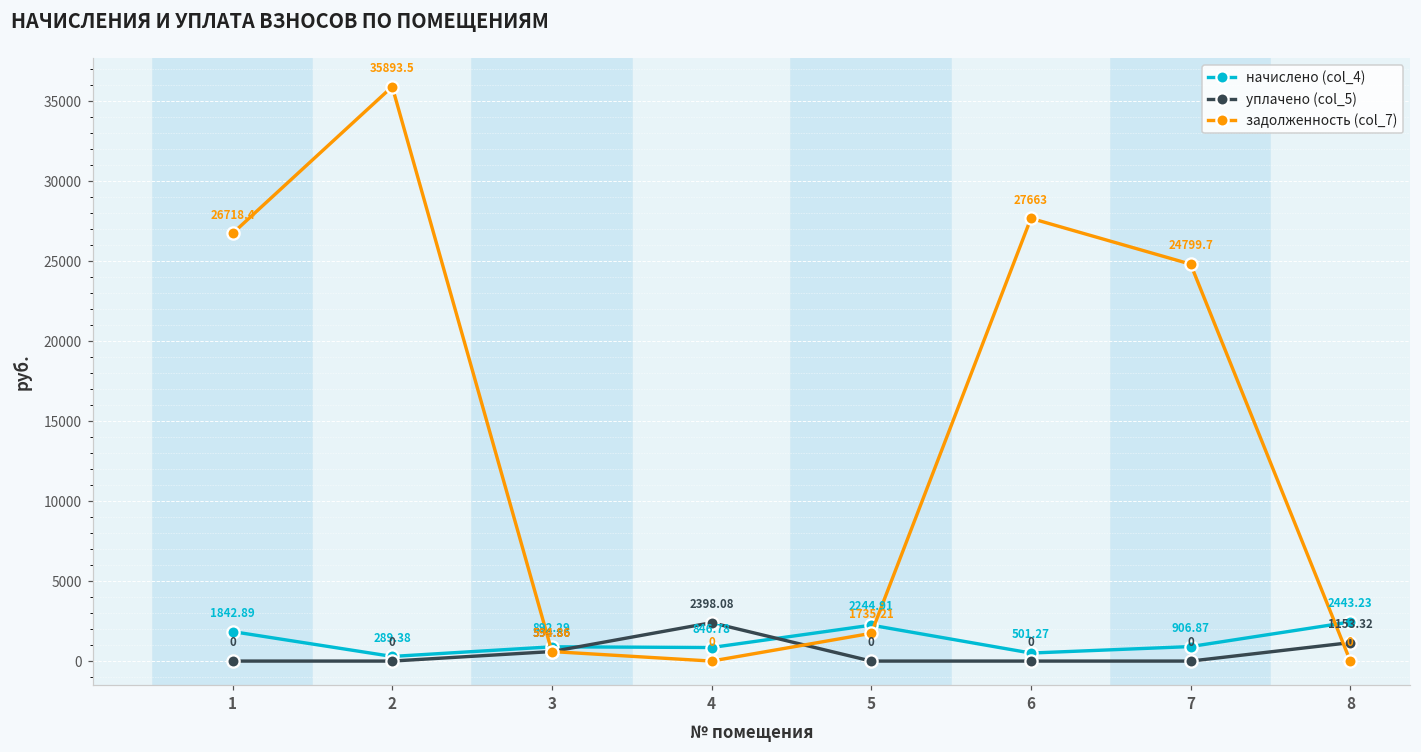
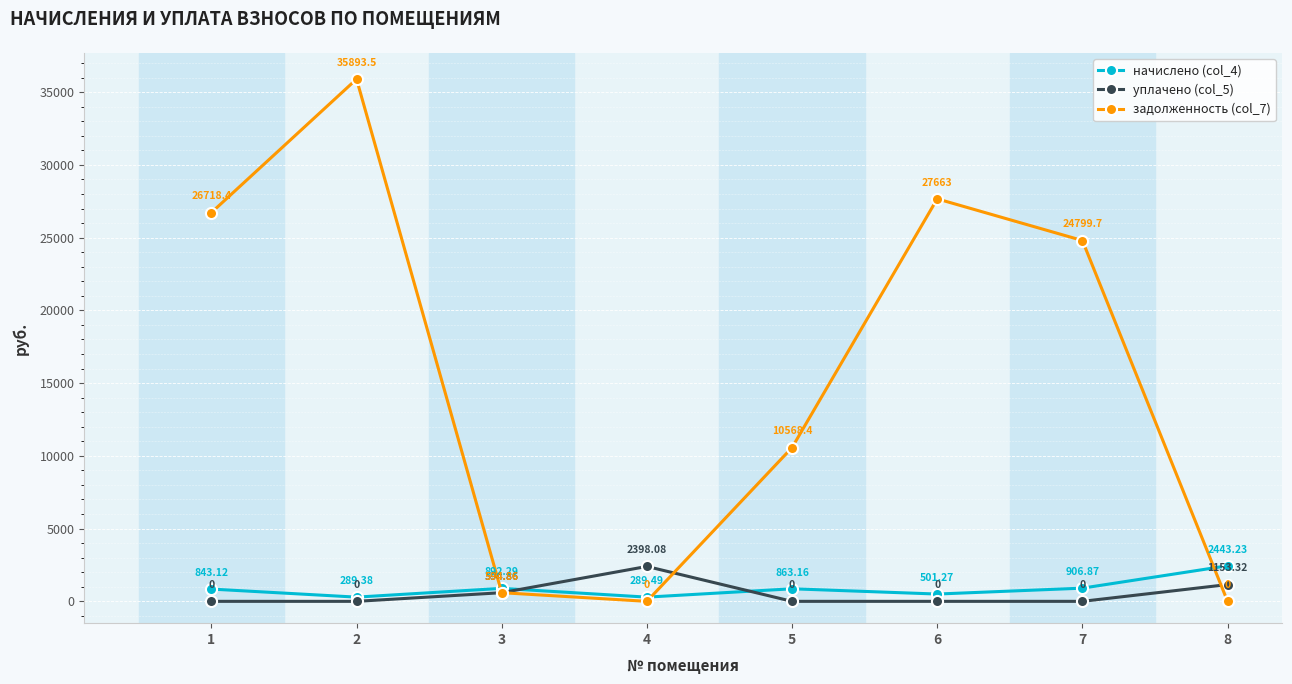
  {
    "начислено (col_4)": {
-     "1": 1842.89,
+     "1": 843.12,
      "2": 289.38,
-     "4": 846.78,
-     "5": 2244.91,
+     "4": 289.49,
+     "5": 863.16,
      "6": 501.27,
      "7": 906.87,
      "8": 2443.23
    },
    "уплачено (col_5)": {
      "4": 2398.08
    },
    "задолженность (col_7)": {
      "1": 26718.4,
      "2": 35893.5,
-     "5": 1735.21,
+     "5": 10568.4,
      "6": 27663,
      "7": 24799.7
    }
  }
